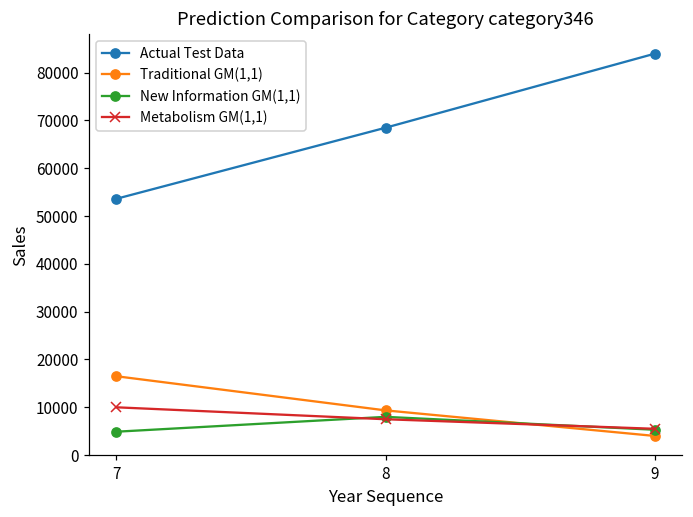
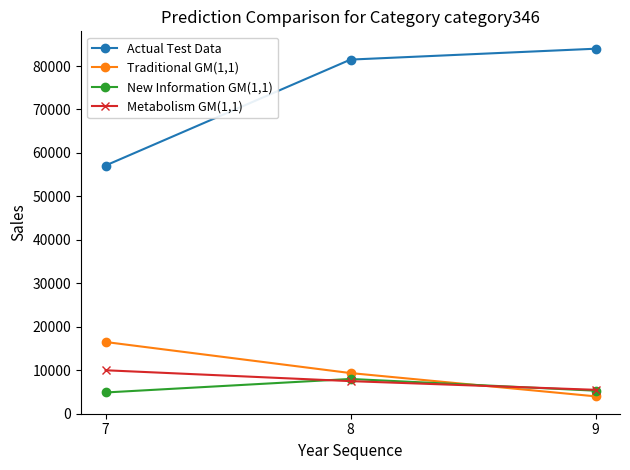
  {
    "Actual Test Data": {
-     "7": 54000,
-     "8": 68000,
+     "7": 57000,
+     "8": 81000,
      "9": 84000
    },
    "Traditional GM(1,1)": {
      "7": 16000,
      "8": 9000,
      "9": 4000
    },
    "New Information GM(1,1)": {
      "7": 5000
    },
    "Metabolism GM(1,1)": {
      "7": 10000
    }
  }
